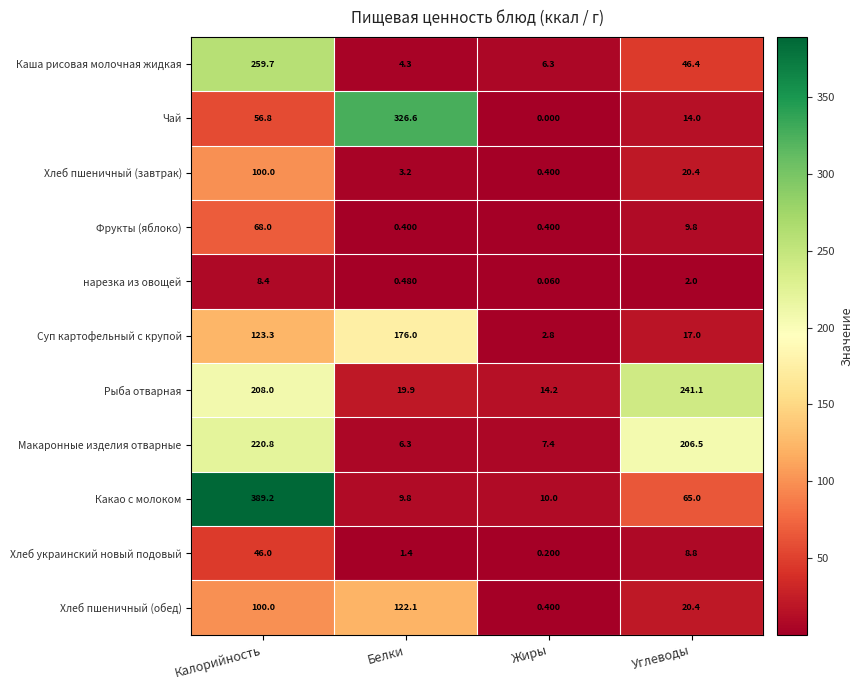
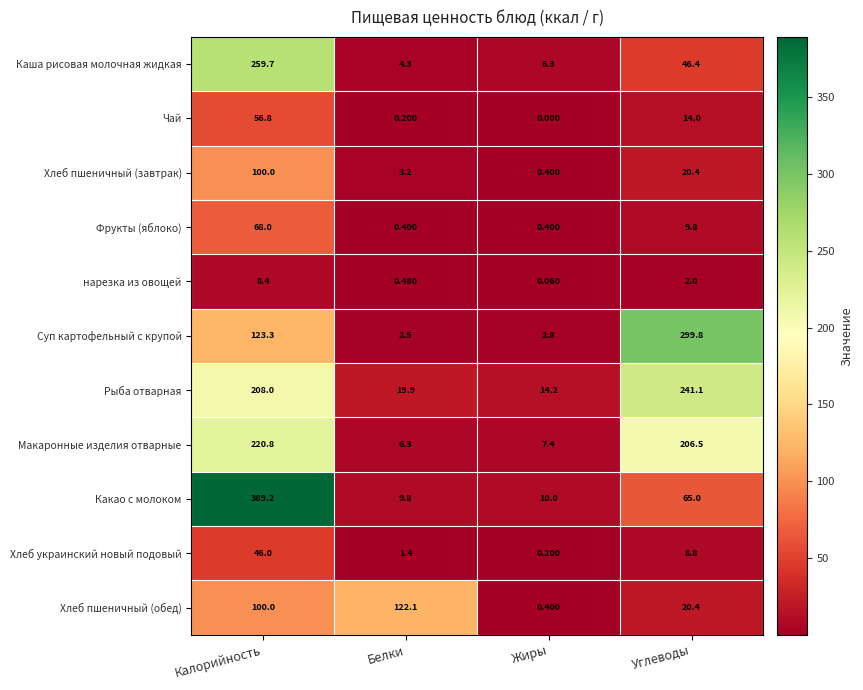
  {
    "Каша рисовая молочная жидкая": {
      "Калорийность": 259.7,
      "Белки": 4.3,
      "Жиры": 6.3,
      "Углеводы": 46.4
    },
    "Чай": {
      "Калорийность": 56.8,
-     "Белки": 326.6,
+     "Белки": 0.200,
      "Жиры": 0.000,
      "Углеводы": 14.0
    },
    "Хлеб пшеничный (завтрак)": {
      "Калорийность": 100.0,
      "Белки": 3.2,
      "Жиры": 0.400,
      "Углеводы": 20.4
    },
    "Фрукты (яблоко)": {
      "Калорийность": 68.0,
      "Белки": 0.400,
      "Жиры": 0.400,
      "Углеводы": 9.8
    },
    "нарезка из овощей": {
      "Калорийность": 8.4,
      "Белки": 0.480,
      "Жиры": 0.060,
      "Углеводы": 2.0
    },
    "Суп картофельный с крупой": {
      "Калорийность": 123.3,
-     "Белки": 176.0,
+     "Белки": 2.5,
      "Жиры": 2.8,
-     "Углеводы": 17.0
+     "Углеводы": 299.8
    },
    "Рыба отварная": {
      "Калорийность": 208.0,
      "Белки": 19.9,
      "Жиры": 14.2,
      "Углеводы": 241.1
    },
    "Макаронные изделия отварные": {
      "Калорийность": 220.8,
      "Белки": 6.3,
      "Жиры": 7.4,
      "Углеводы": 206.5
    },
    "Какао с молоком": {
      "Калорийность": 389.2,
      "Белки": 9.8,
      "Жиры": 10.0,
      "Углеводы": 65.0
    },
    "Хлеб украинский новый подовый": {
      "Калорийность": 46.0,
      "Белки": 1.4,
      "Жиры": 0.200,
      "Углеводы": 8.8
    },
    "Хлеб пшеничный (обед)": {
      "Калорийность": 100.0,
      "Белки": 122.1,
      "Жиры": 0.400,
      "Углеводы": 20.4
    }
  }
